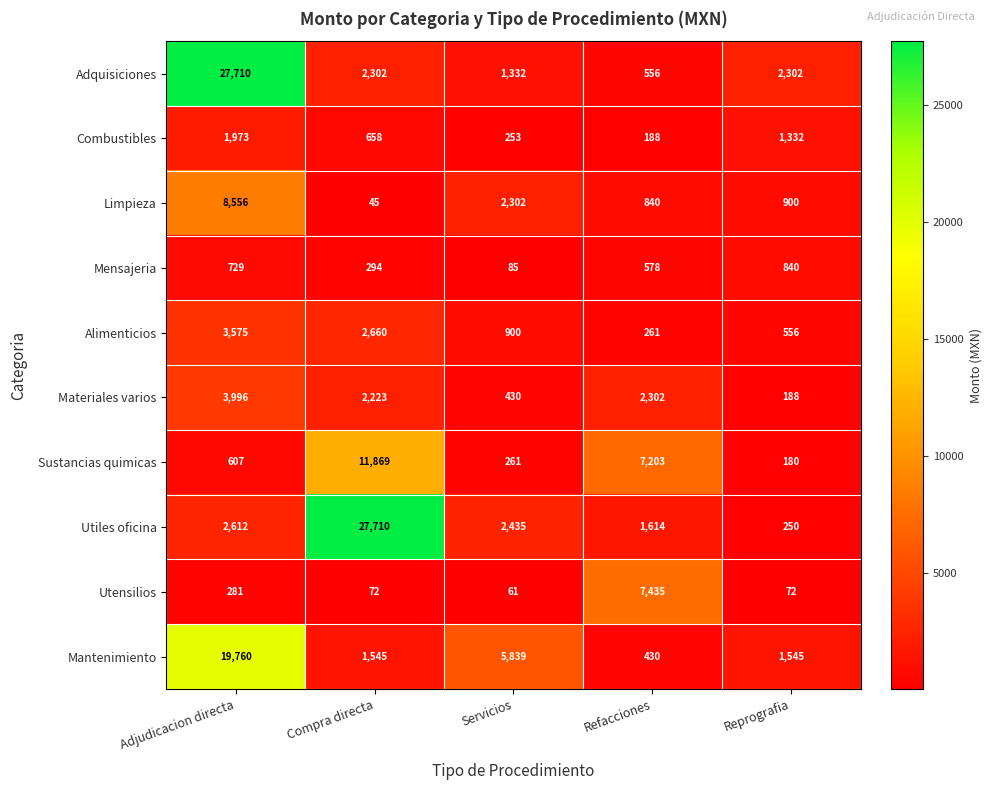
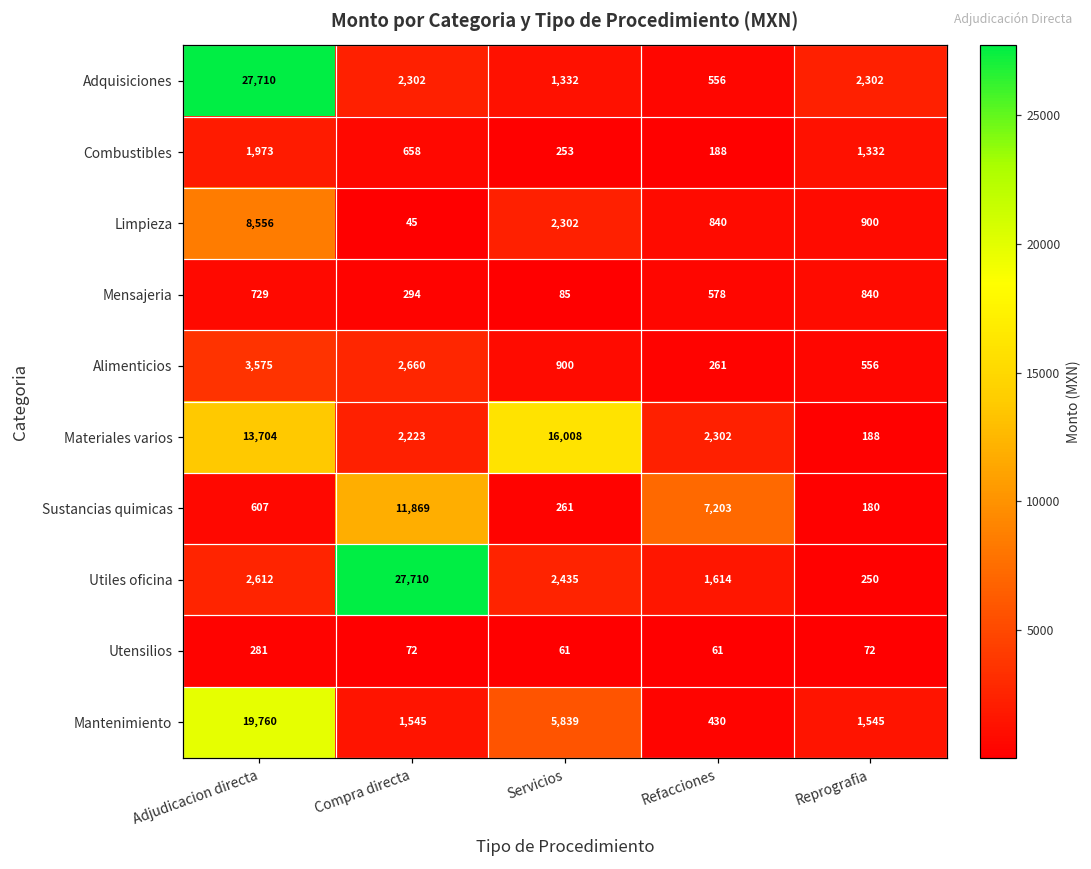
  {
    "Adquisiciones": {
      "Adjudicacion directa": "27,710",
      "Compra directa": "2,302",
      "Servicios": "1,332",
      "Refacciones": "556",
      "Reprografia": "2,302"
    },
    "Combustibles": {
      "Adjudicacion directa": "1,973",
      "Compra directa": "658",
      "Servicios": "253",
      "Refacciones": "188",
      "Reprografia": "1,332"
    },
    "Limpieza": {
      "Adjudicacion directa": "8,556",
      "Compra directa": "45",
      "Servicios": "2,302",
      "Refacciones": "840",
      "Reprografia": "900"
    },
    "Mensajeria": {
      "Adjudicacion directa": "729",
      "Compra directa": "294",
      "Servicios": "85",
      "Refacciones": "578",
      "Reprografia": "840"
    },
    "Alimenticios": {
      "Adjudicacion directa": "3,575",
      "Compra directa": "2,660",
      "Servicios": "900",
      "Refacciones": "261",
      "Reprografia": "556"
    },
    "Materiales varios": {
-     "Adjudicacion directa": "3,996",
+     "Adjudicacion directa": "13,704",
      "Compra directa": "2,223",
-     "Servicios": "430",
+     "Servicios": "16,008",
      "Refacciones": "2,302",
      "Reprografia": "188"
    },
    "Sustancias quimicas": {
      "Adjudicacion directa": "607",
      "Compra directa": "11,869",
      "Servicios": "261",
      "Refacciones": "7,203",
      "Reprografia": "180"
    },
    "Utiles oficina": {
      "Adjudicacion directa": "2,612",
      "Compra directa": "27,710",
      "Servicios": "2,435",
      "Refacciones": "1,614",
      "Reprografia": "250"
    },
    "Utensilios": {
      "Adjudicacion directa": "281",
      "Compra directa": "72",
      "Servicios": "61",
-     "Refacciones": "7,435",
+     "Refacciones": "61",
      "Reprografia": "72"
    },
    "Mantenimiento": {
      "Adjudicacion directa": "19,760",
      "Compra directa": "1,545",
      "Servicios": "5,839",
      "Refacciones": "430",
      "Reprografia": "1,545"
    }
  }
